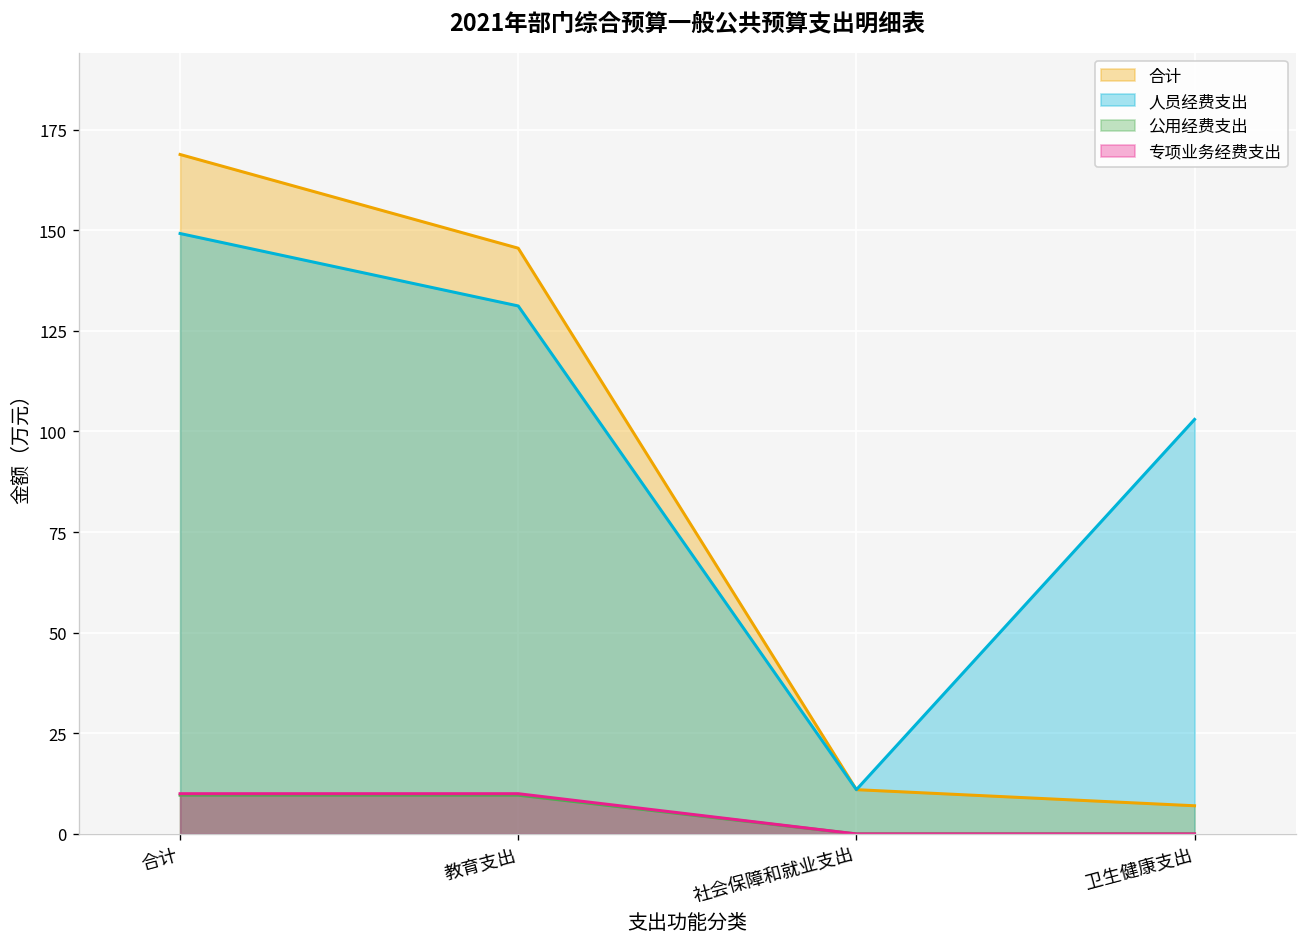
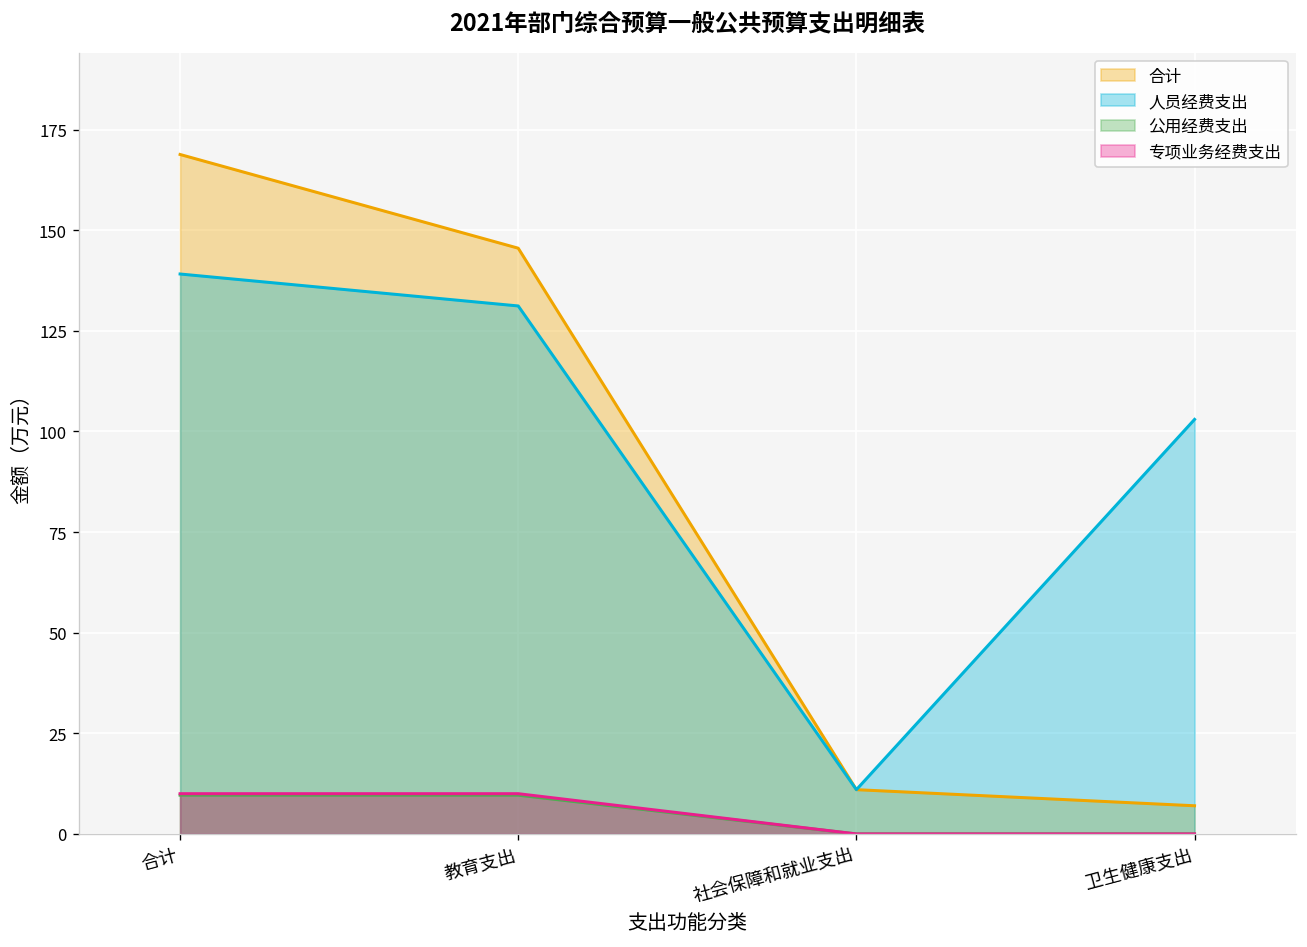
  {
    "合计": {
      "合计": 169,
      "教育支出": 146,
      "卫生健康支出": 7
    },
    "人员经费支出": {
-     "合计": 149,
+     "合计": 139,
      "教育支出": 131,
      "卫生健康支出": 103
    }
  }
